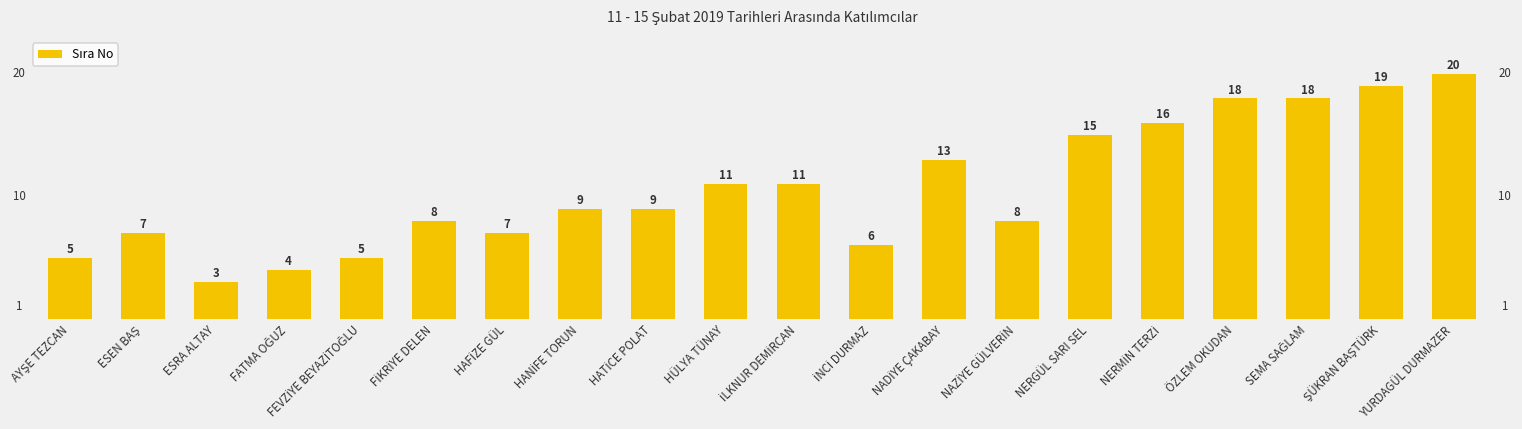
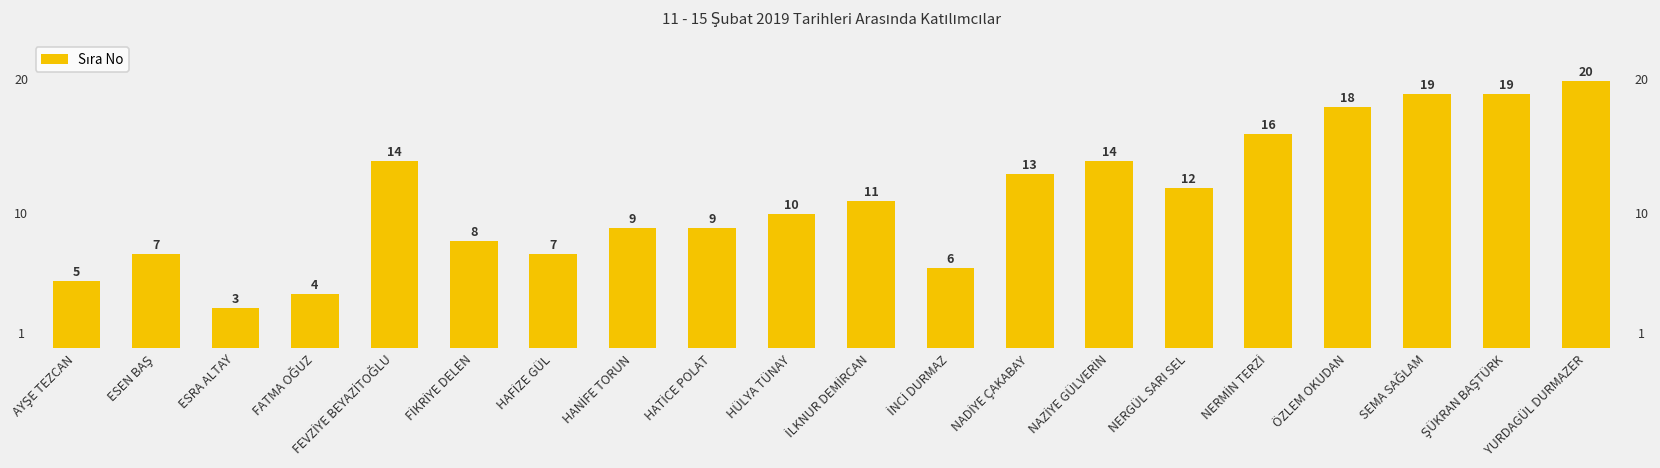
  {
    "AYŞE TEZCAN": 5,
    "ESEN BAŞ": 7,
    "ESRA ALTAY": 3,
    "FATMA OĞUZ": 4,
-   "FEVZİYE BEYAZİTOĞLU": 5,
+   "FEVZİYE BEYAZİTOĞLU": 14,
    "FİKRİYE DELEN": 8,
    "HAFİZE GÜL": 7,
    "HANİFE TORUN": 9,
    "HATİCE POLAT": 9,
-   "HÜLYA TÜNAY": 11,
+   "HÜLYA TÜNAY": 10,
    "İLKNUR DEMİRCAN": 11,
    "İNCİ DURMAZ": 6,
    "NADİYE ÇAKABAY": 13,
-   "NAZİYE GÜLVERİN": 8,
-   "NERGÜL SARI SEL": 15,
+   "NAZİYE GÜLVERİN": 14,
+   "NERGÜL SARI SEL": 12,
    "NERMİN TERZİ": 16,
    "ÖZLEM OKUDAN": 18,
-   "SEMA SAĞLAM": 18,
+   "SEMA SAĞLAM": 19,
    "ŞÜKRAN BAŞTÜRK": 19,
    "YURDAGÜL DURMAZER": 20
  }
